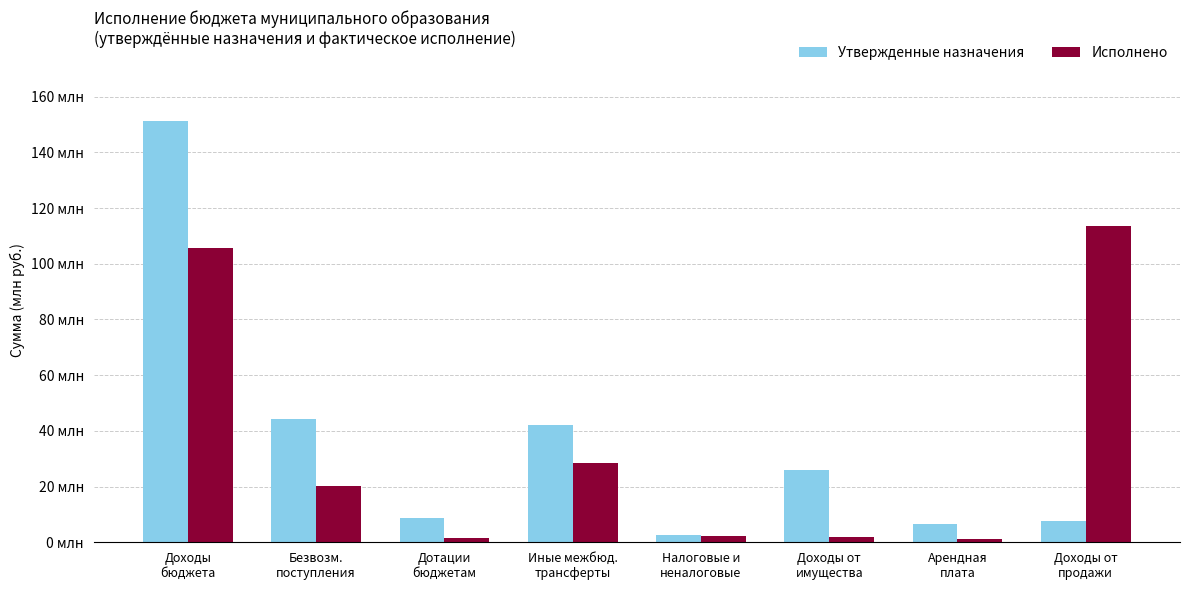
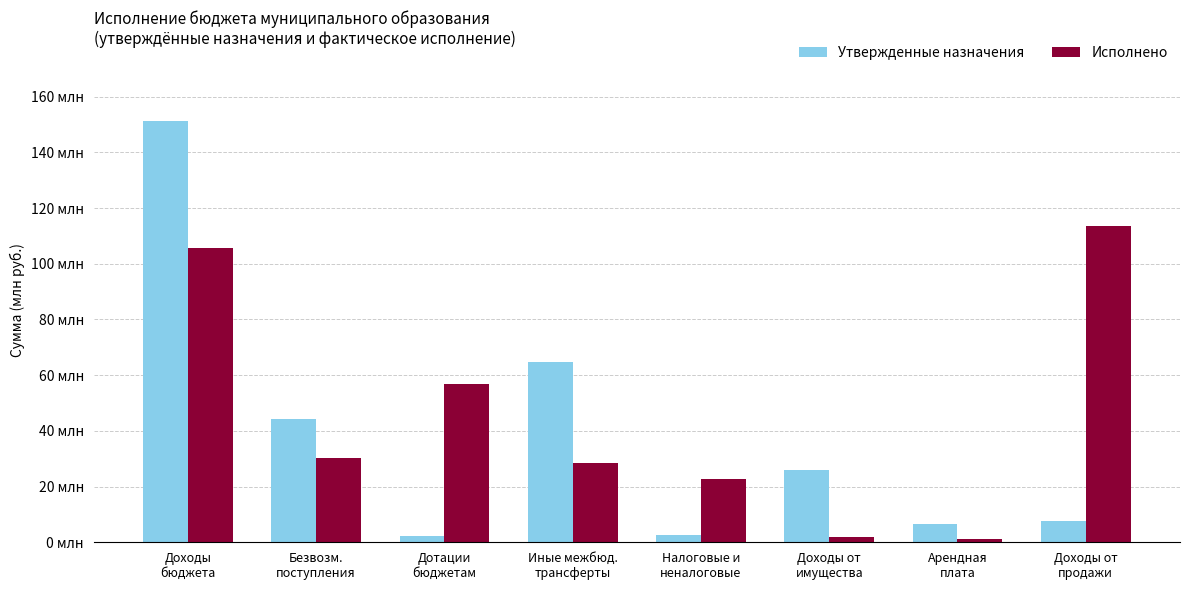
  {
    "Утвержденные назначения": {
      "Доходы бюджета": "151 млн",
      "Безвозм. поступления": "44 млн",
-     "Дотации бюджетам": "9 млн",
-     "Иные межбюд. трансферты": "42 млн",
+     "Дотации бюджетам": "2 млн",
+     "Иные межбюд. трансферты": "65 млн",
      "Налоговые и неналоговые": "3 млн",
      "Доходы от имущества": "26 млн",
      "Арендная плата": "7 млн",
      "Доходы от продажи": "8 млн"
    },
    "Исполнено": {
      "Доходы бюджета": "106 млн",
-     "Безвозм. поступления": "20 млн",
-     "Дотации бюджетам": "2 млн",
+     "Безвозм. поступления": "30 млн",
+     "Дотации бюджетам": "57 млн",
      "Иные межбюд. трансферты": "29 млн",
-     "Налоговые и неналоговые": "2 млн",
+     "Налоговые и неналоговые": "23 млн",
      "Доходы от имущества": "2 млн",
      "Арендная плата": "1 млн",
      "Доходы от продажи": "113 млн"
    }
  }
